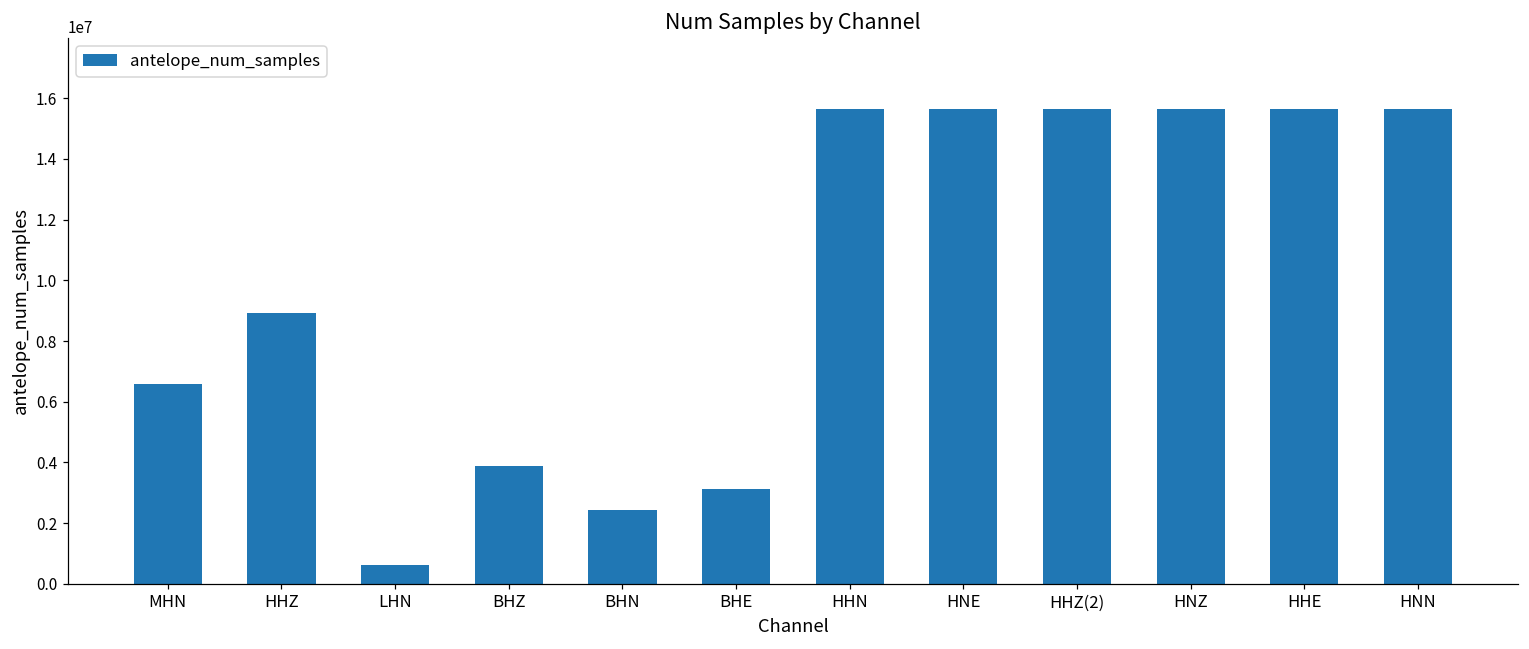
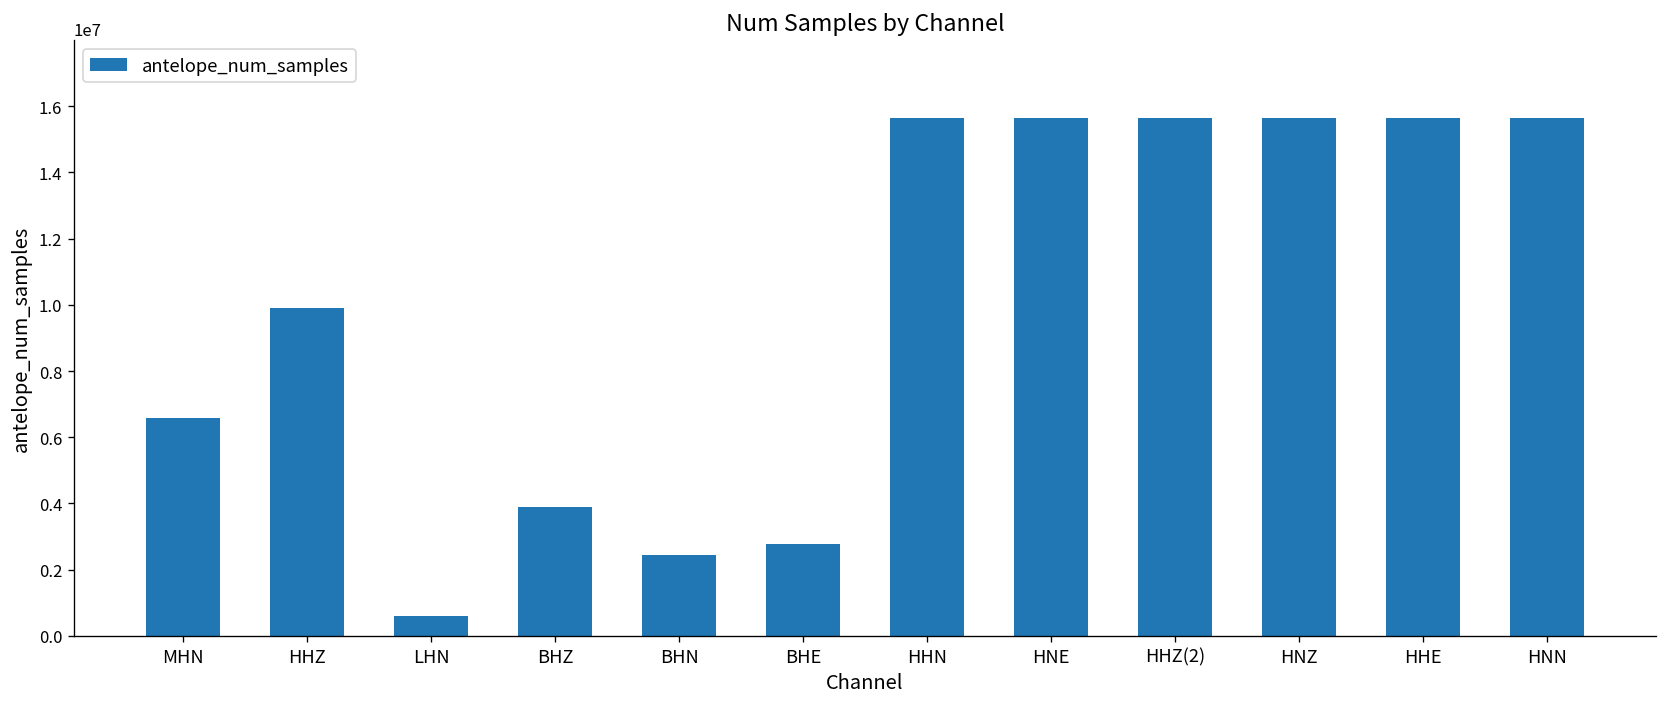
  {
    "MHN": 6600000,
-   "HHZ": 8900000,
+   "HHZ": 9900000,
    "LHN": 600000,
    "BHZ": 3900000,
    "BHN": 2400000,
-   "BHE": 3100000,
+   "BHE": 2800000,
    "HHN": 15600000,
    "HNE": 15600000,
    "HHZ(2)": 15600000,
    "HNZ": 15600000,
    "HHE": 15600000,
    "HNN": 15600000
  }
